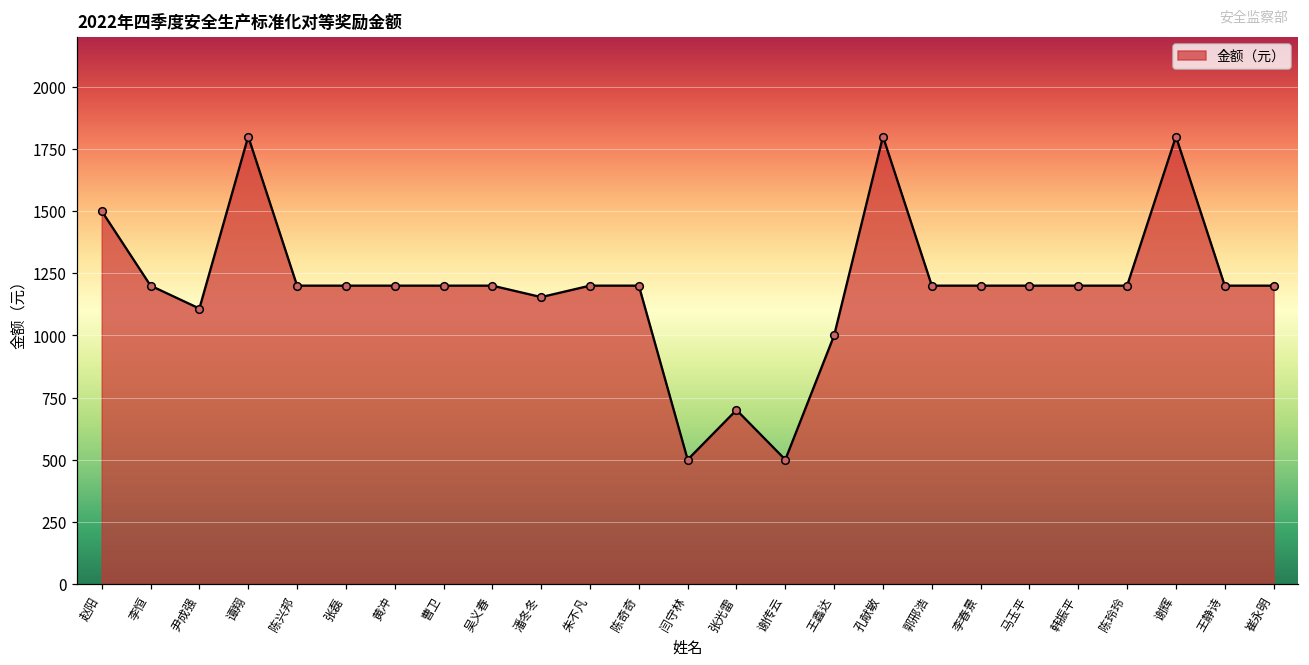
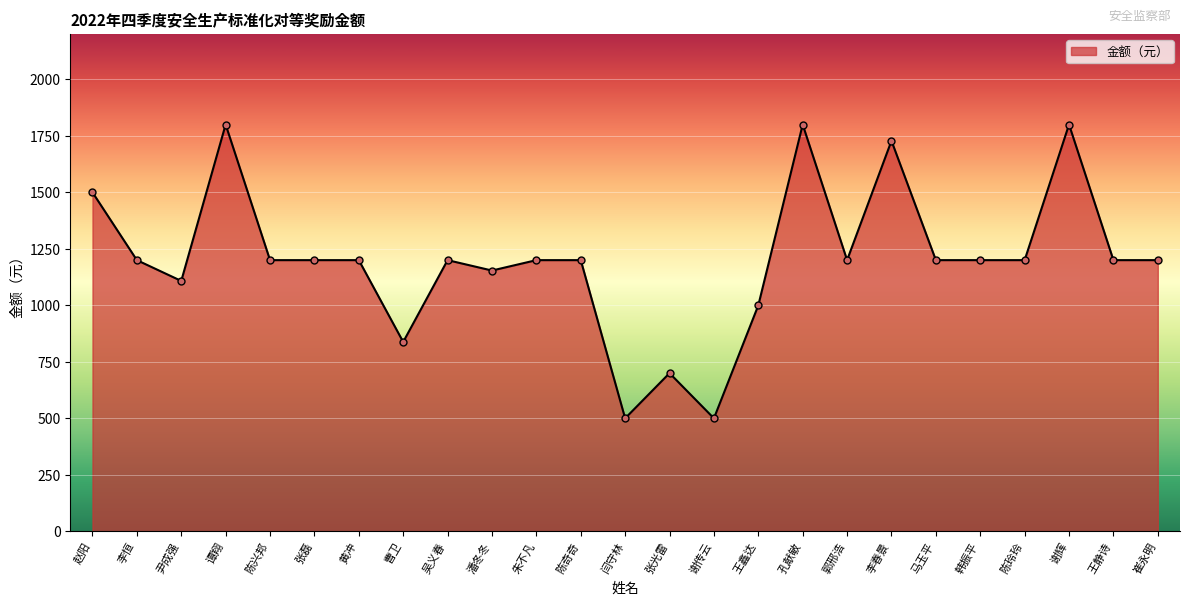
  {
    "赵阳": 1500,
    "李恒": 1200,
    "尹成强": 1110,
    "谭翔": 1800,
    "陈兴邦": 1200,
    "张磊": 1200,
    "黄冲": 1200,
-   "曹卫": 1200,
+   "曹卫": 840,
    "吴义春": 1200,
    "潘冬冬": 1150,
    "朱不凡": 1200,
    "陈奇奇": 1200,
    "闫守林": 500,
    "张光雷": 700,
    "谢传云": 500,
    "王鑫达": 1000,
    "孔献敏": 1800,
    "郭邢浩": 1200,
-   "李春景": 1200,
+   "李春景": 1730,
    "马玉平": 1200,
    "韩振平": 1200,
    "陈玲玲": 1200,
    "谢辉": 1800,
    "王静诗": 1200,
    "崔永明": 1200
  }
